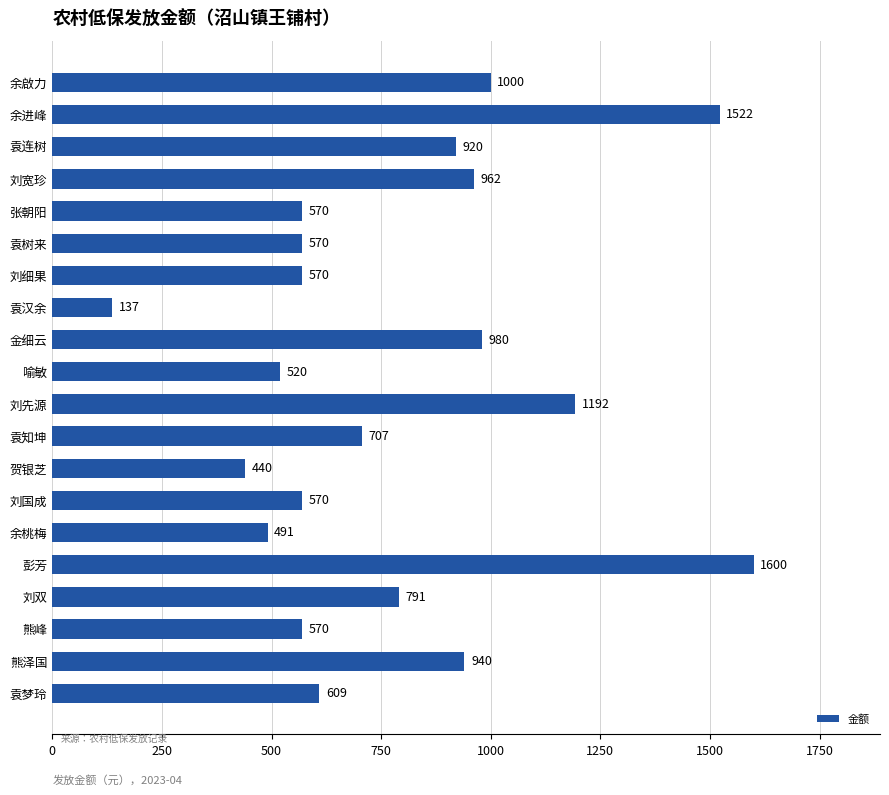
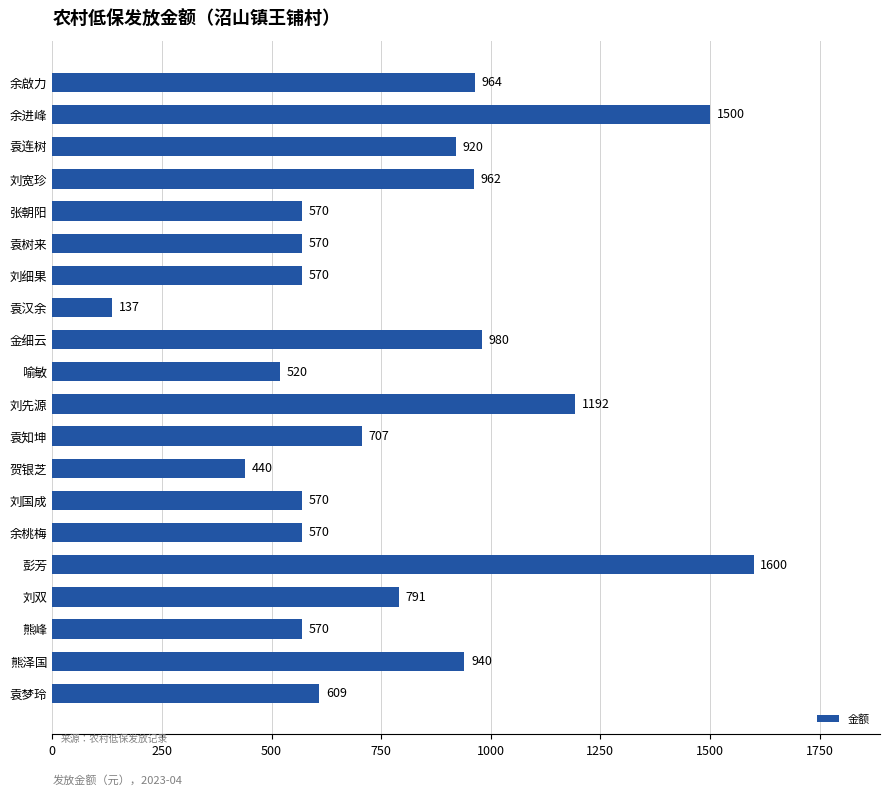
  {
-   "余啟力": 1000,
-   "余进峰": 1522,
+   "余啟力": 964,
+   "余进峰": 1500,
    "袁连树": 920,
    "刘宽珍": 962,
    "张朝阳": 570,
    "袁树来": 570,
    "刘细果": 570,
    "袁汉余": 137,
    "金细云": 980,
    "喻敏": 520,
    "刘先源": 1192,
    "袁知坤": 707,
    "贺银芝": 440,
    "刘国成": 570,
-   "余桃梅": 491,
+   "余桃梅": 570,
    "彭芳": 1600,
    "刘双": 791,
    "熊峰": 570,
    "熊泽国": 940,
    "袁梦玲": 609
  }
